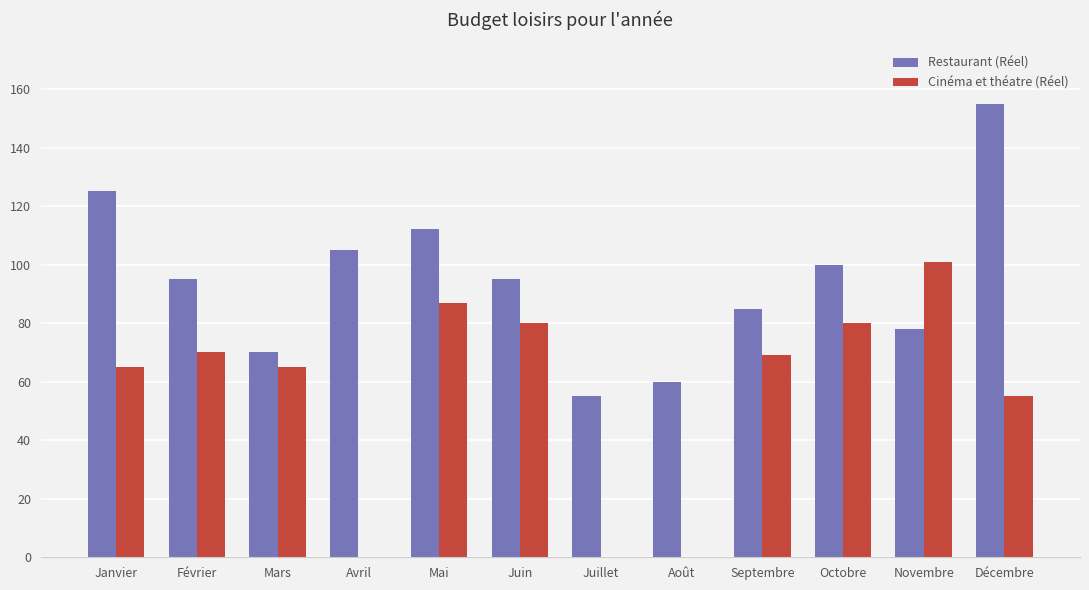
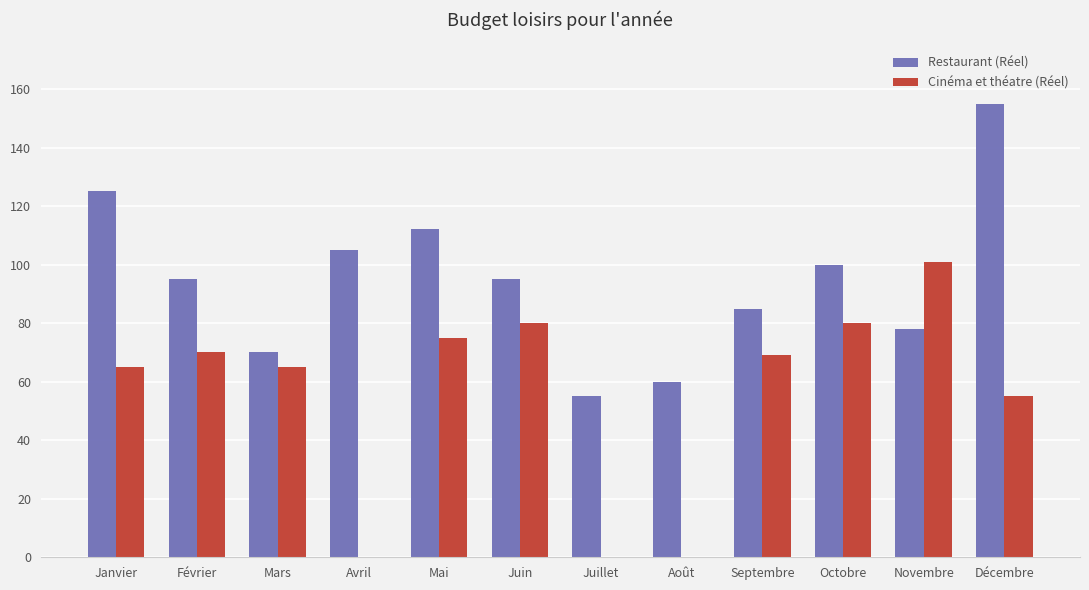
  {
    "Restaurant (Réel)": {
      "Janvier": 125,
      "Février": 95,
      "Mars": 70,
      "Avril": 105,
      "Mai": 112,
      "Juin": 95,
      "Juillet": 55,
      "Août": 60,
      "Septembre": 85,
      "Octobre": 100,
      "Novembre": 78,
      "Décembre": 155
    },
    "Cinéma et théatre (Réel)": {
      "Janvier": 65,
      "Février": 70,
      "Mars": 65,
      "Avril": 0,
-     "Mai": 87,
+     "Mai": 75,
      "Juin": 80,
      "Juillet": 0,
      "Août": 0,
      "Septembre": 69,
      "Octobre": 80,
      "Novembre": 101,
      "Décembre": 55
    }
  }
